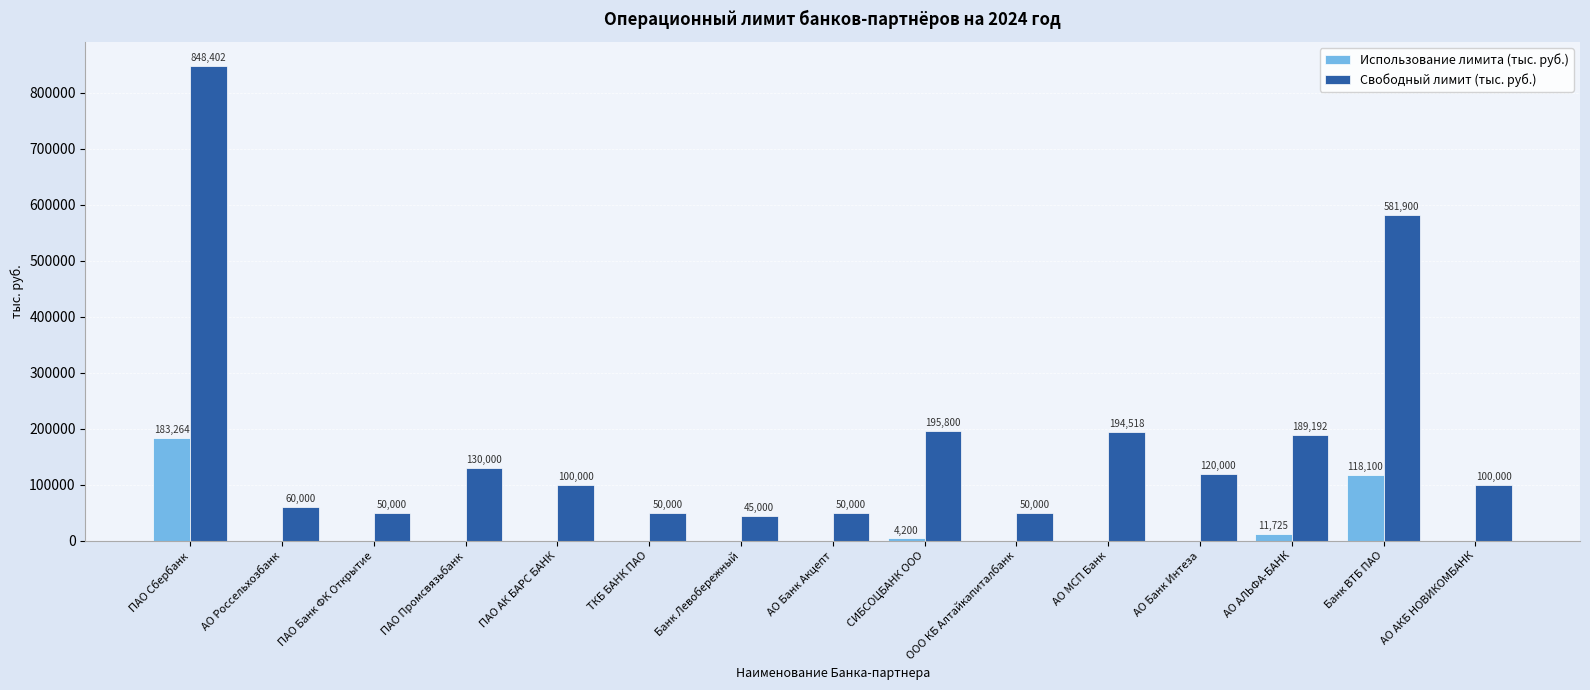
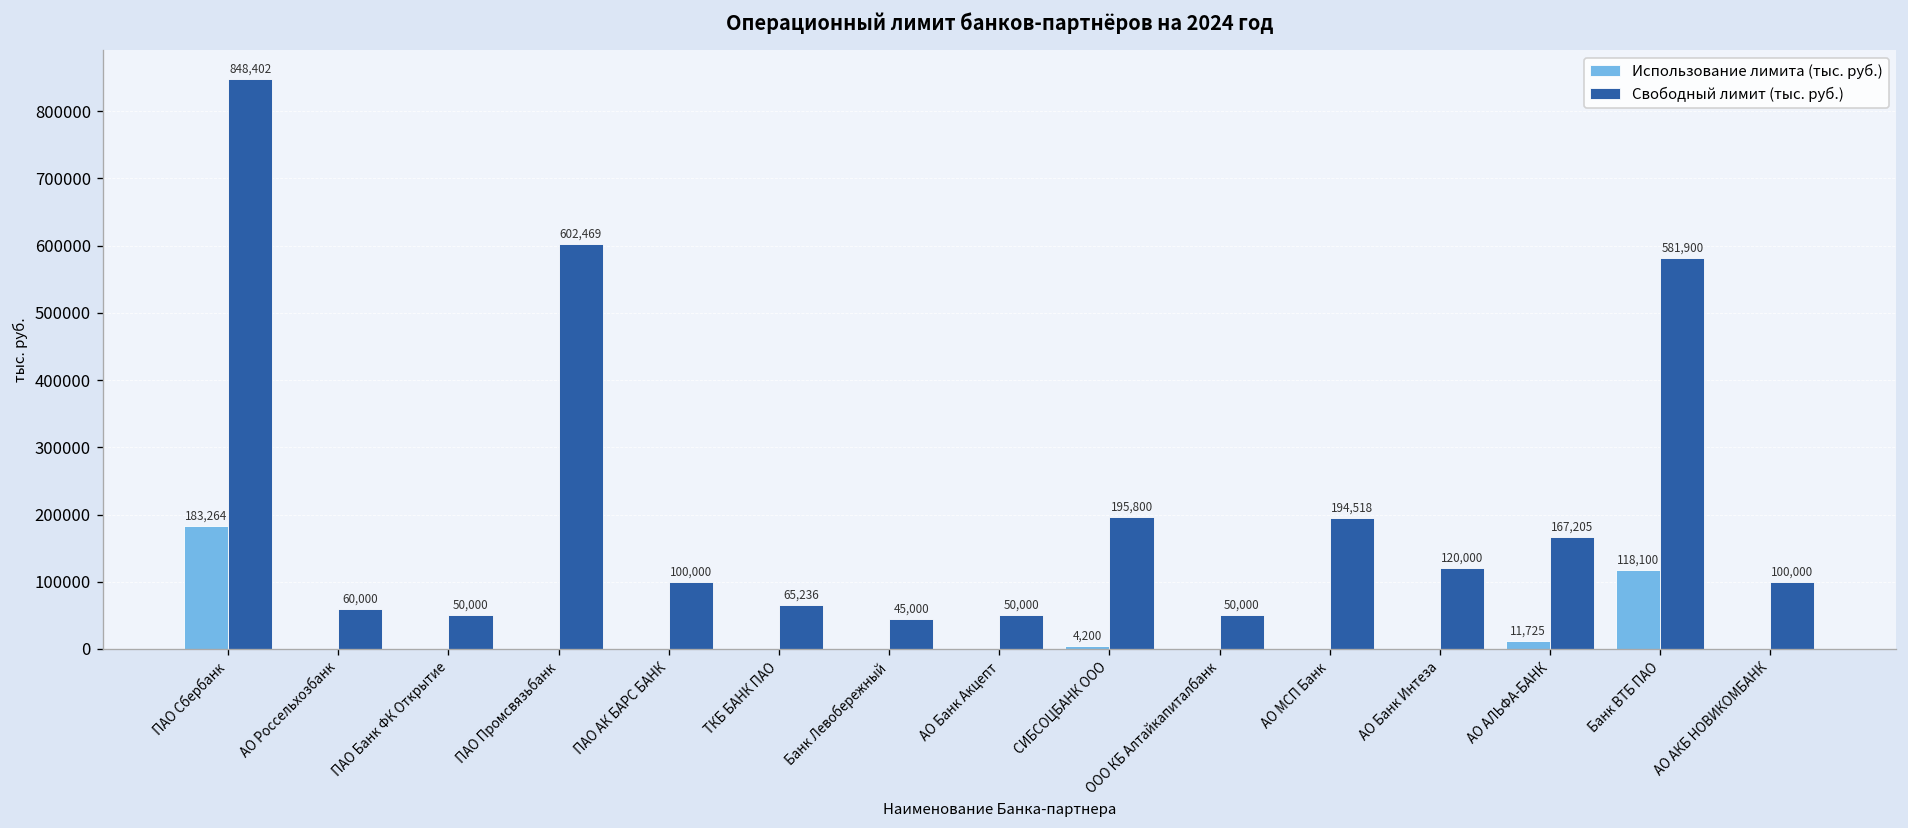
  {
    "Использование лимита (тыс. руб.)": {
      "ПАО Сбербанк": "183,264",
      "СИБСОЦБАНК ООО": "4,200",
      "АО АЛЬФА-БАНК": "11,725",
      "Банк ВТБ ПАО": "118,100"
    },
    "Свободный лимит (тыс. руб.)": {
      "ПАО Сбербанк": "848,402",
      "АО Россельхозбанк": "60,000",
      "ПАО Банк ФК Открытие": "50,000",
-     "ПАО Промсвязьбанк": "130,000",
+     "ПАО Промсвязьбанк": "602,469",
      "ПАО АК БАРС БАНК": "100,000",
-     "ТКБ БАНК ПАО": "50,000",
+     "ТКБ БАНК ПАО": "65,236",
      "Банк Левобережный": "45,000",
      "АО Банк Акцепт": "50,000",
      "СИБСОЦБАНК ООО": "195,800",
      "ООО КБ Алтайкапиталбанк": "50,000",
      "АО МСП Банк": "194,518",
      "АО Банк Интеза": "120,000",
-     "АО АЛЬФА-БАНК": "189,192",
+     "АО АЛЬФА-БАНК": "167,205",
      "Банк ВТБ ПАО": "581,900",
      "АО АКБ НОВИКОМБАНК": "100,000"
    }
  }
